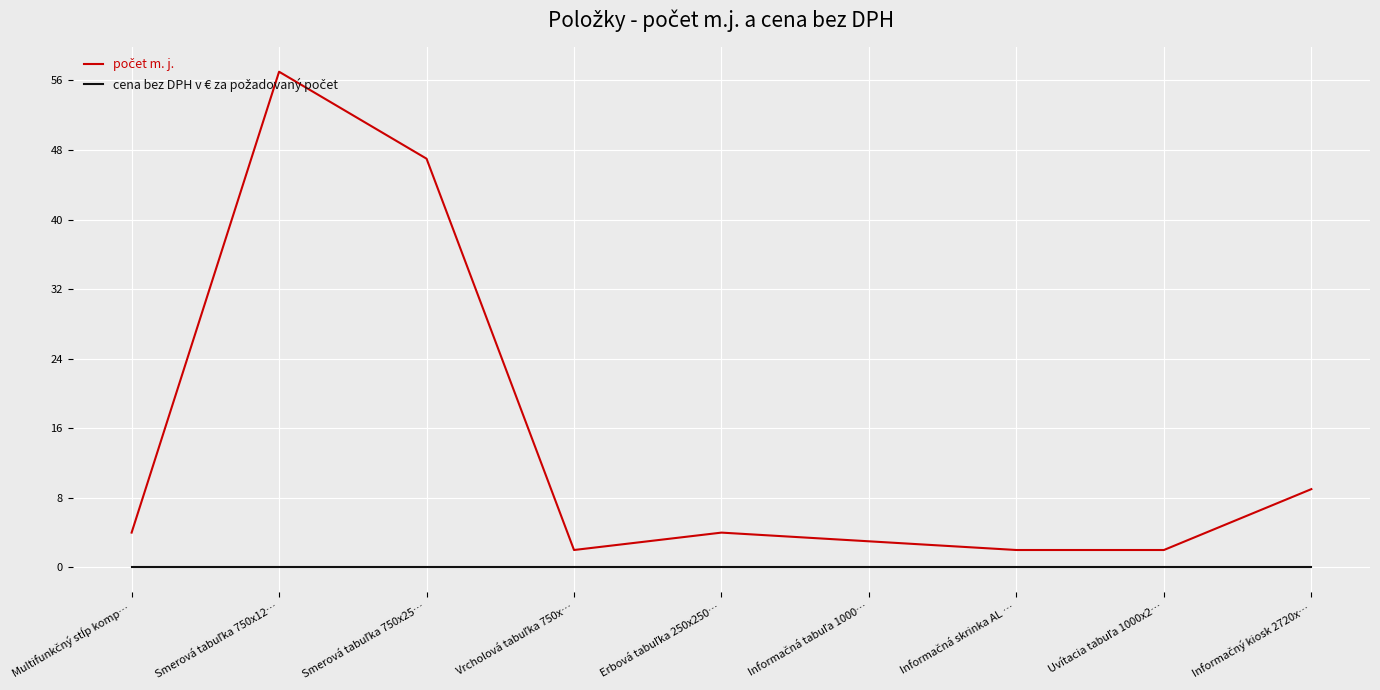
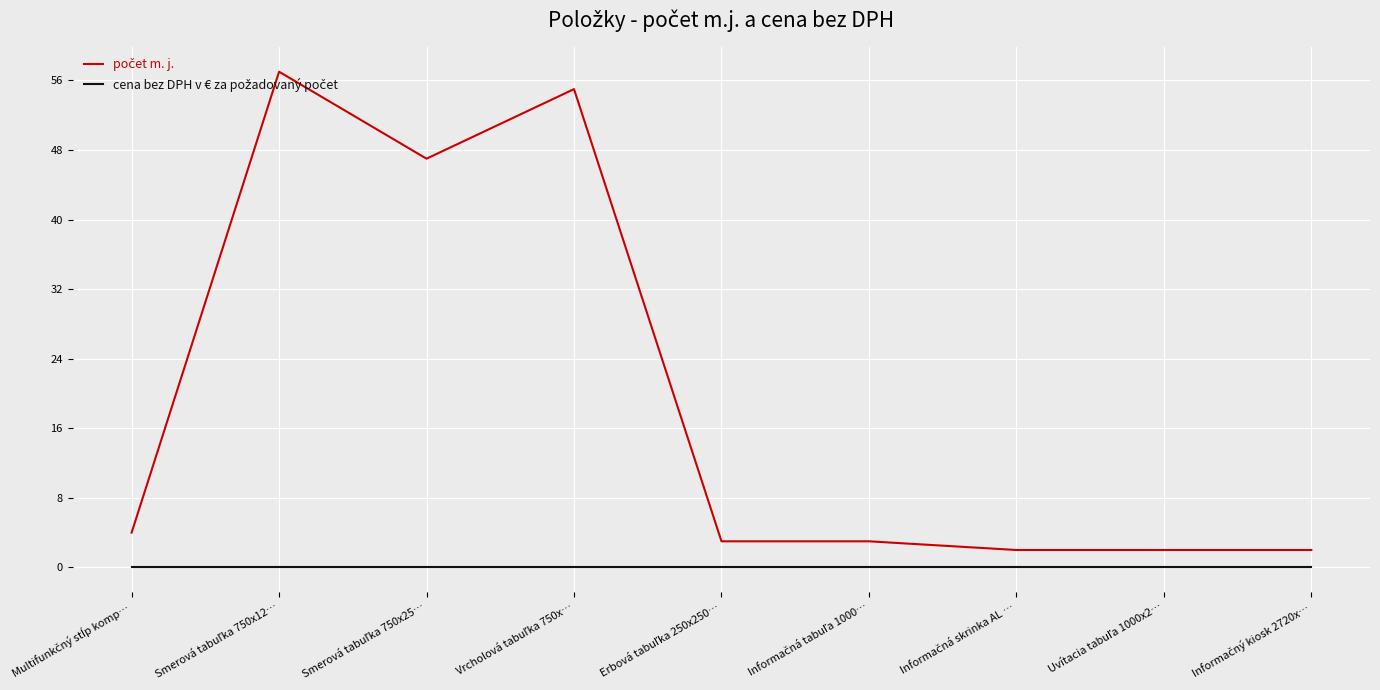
  {
    "počet m. j.": {
      "Multifunkčný stĺp komp…": 4,
      "Smerová tabuľka 750x12…": 57,
      "Smerová tabuľka 750x25…": 47,
-     "Vrcholová tabuľka 750x…": 2,
-     "Erbová tabuľka 250x250…": 4,
+     "Vrcholová tabuľka 750x…": 55,
+     "Erbová tabuľka 250x250…": 3,
      "Informačná tabuľa 1000…": 3,
      "Informačná skrinka AL …": 2,
      "Uvítacia tabuľa 1000x2…": 2,
-     "Informačný kiosk 2720x…": 9
+     "Informačný kiosk 2720x…": 2
    },
    "cena bez DPH v € za požadovaný počet": {
      "Multifunkčný stĺp komp…": 0,
      "Smerová tabuľka 750x12…": 0,
      "Smerová tabuľka 750x25…": 0,
      "Vrcholová tabuľka 750x…": 0,
      "Erbová tabuľka 250x250…": 0,
      "Informačná tabuľa 1000…": 0,
      "Informačná skrinka AL …": 0,
      "Uvítacia tabuľa 1000x2…": 0,
      "Informačný kiosk 2720x…": 0
    }
  }
